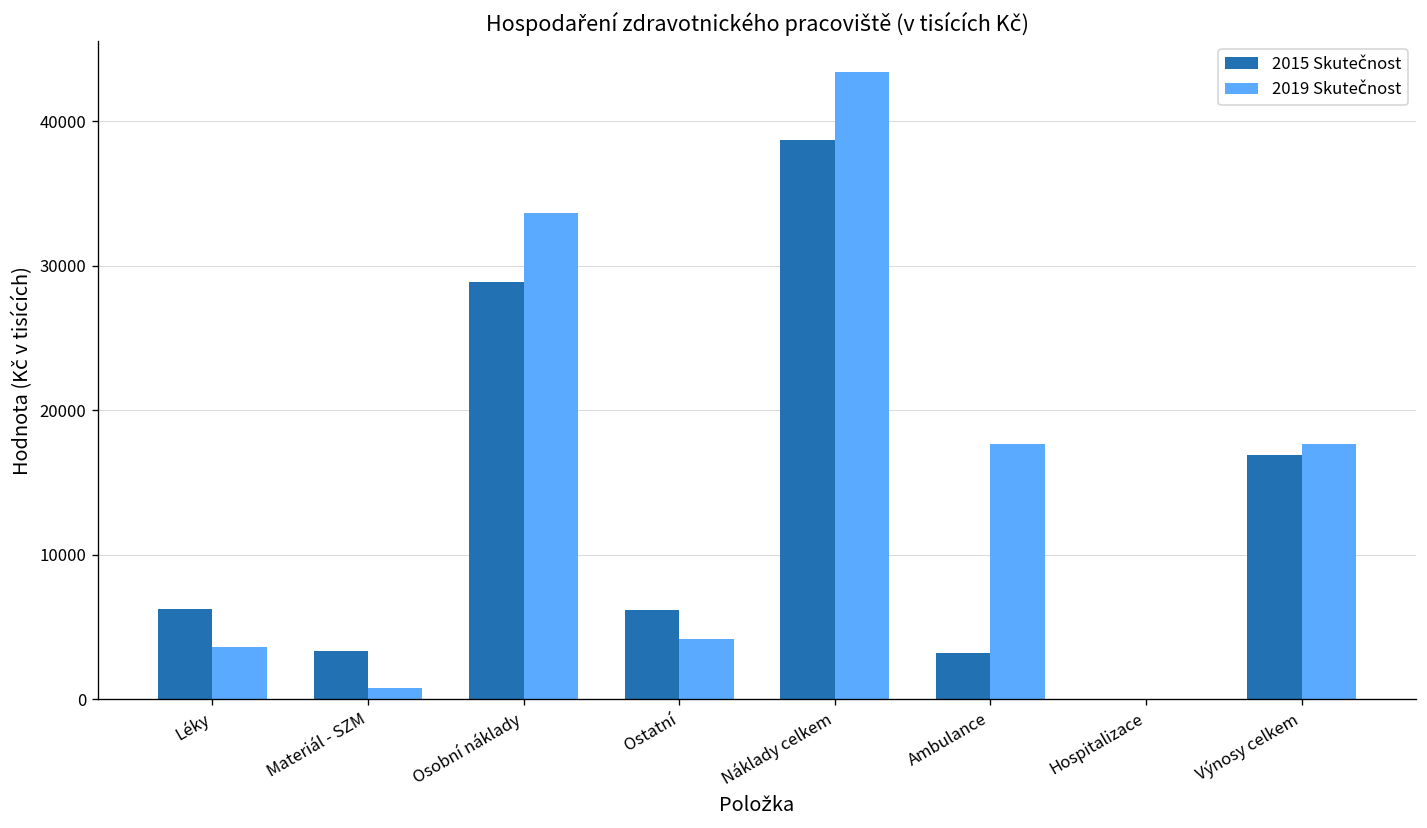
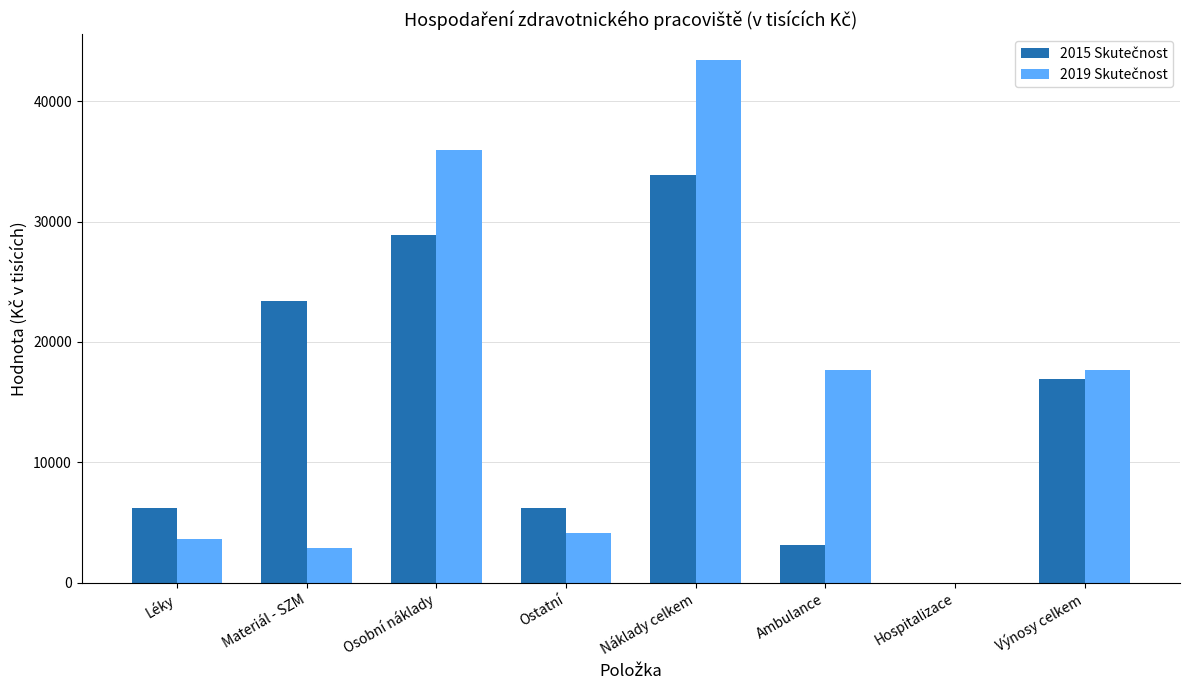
  {
    "2015 Skutečnost": {
      "Léky": 6200,
-     "Materiál - SZM": 3300,
+     "Materiál - SZM": 23400,
      "Osobní náklady": 28900,
      "Ostatní": 6200,
-     "Náklady celkem": 38700,
+     "Náklady celkem": 33800,
      "Ambulance": 3200,
      "Hospitalizace": 0,
      "Výnosy celkem": 16900
    },
    "2019 Skutečnost": {
      "Léky": 3600,
-     "Materiál - SZM": 800,
-     "Osobní náklady": 33600,
+     "Materiál - SZM": 2900,
+     "Osobní náklady": 35900,
      "Ostatní": 4200,
      "Náklady celkem": 43400,
      "Ambulance": 17700,
      "Hospitalizace": 0,
      "Výnosy celkem": 17700
    }
  }
